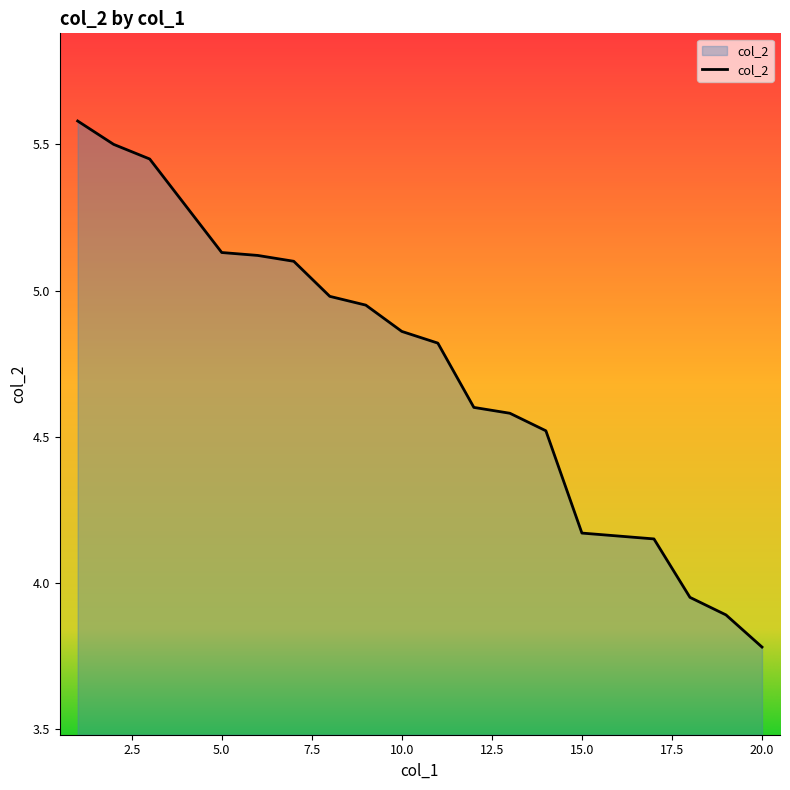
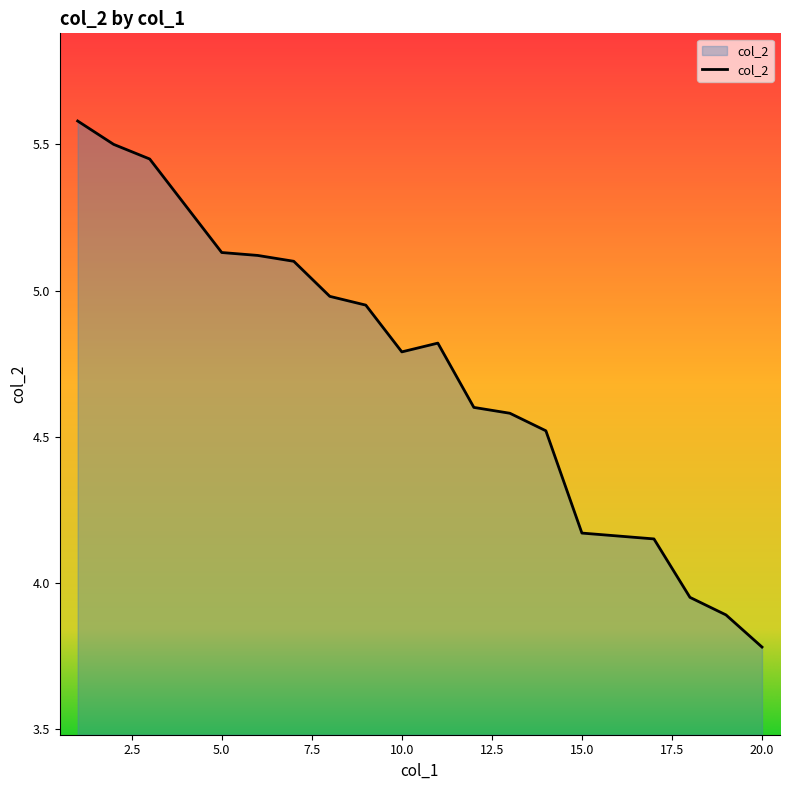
  {
    "5.0": 5.13,
-   "10.0": 4.86,
+   "10.0": 4.79,
    "15.0": 4.17,
    "20.0": 3.78
  }
